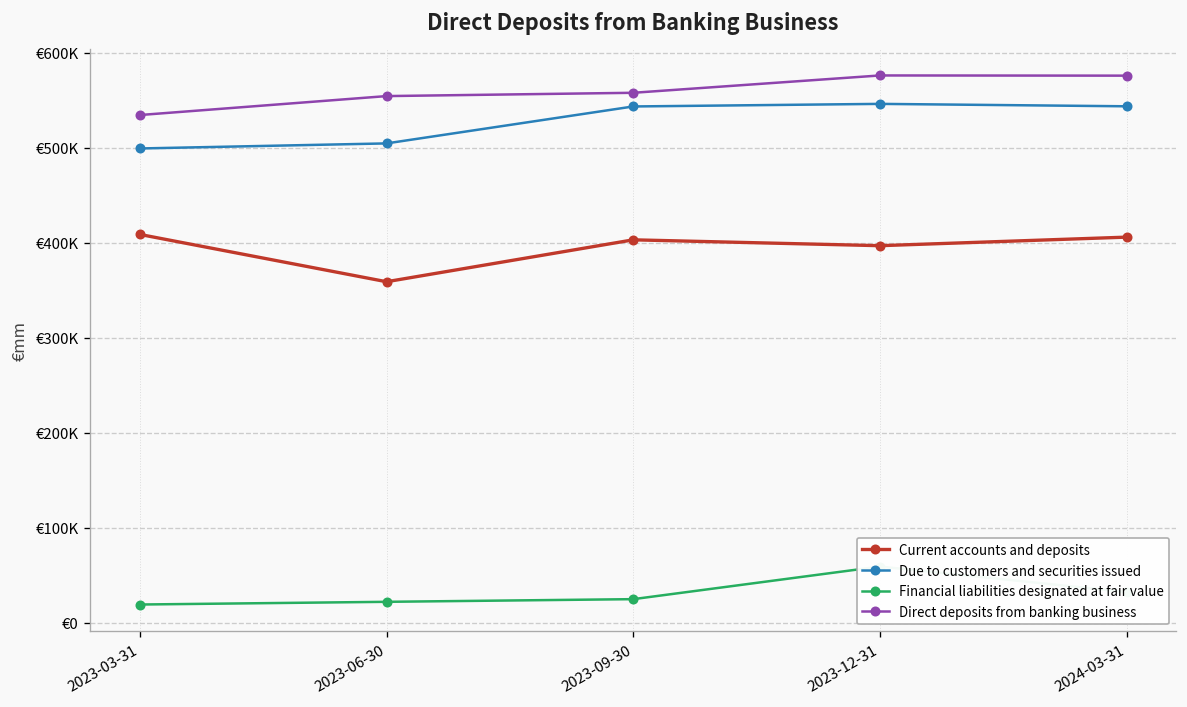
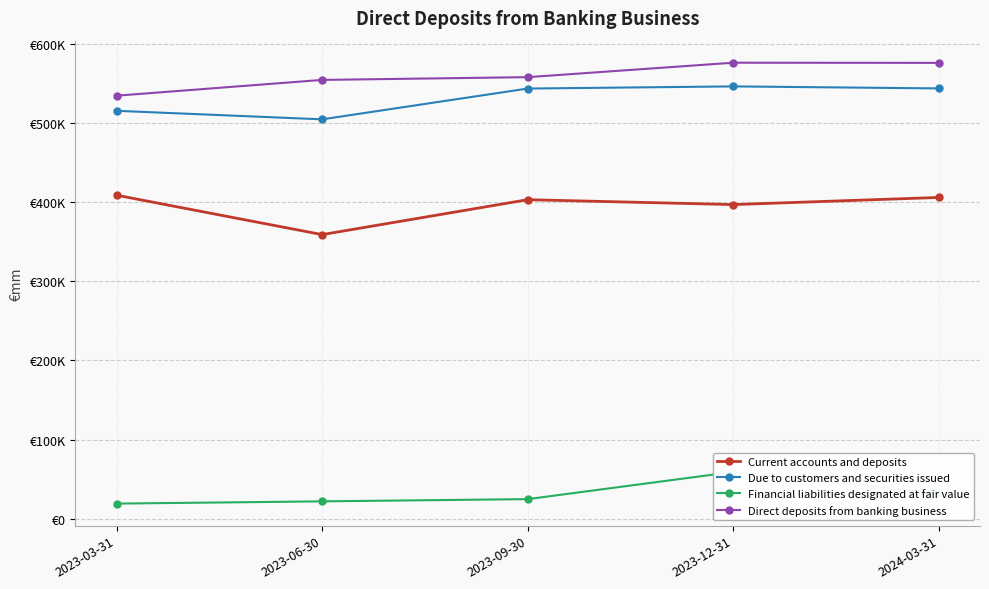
  {
    "Current accounts and deposits": {
      "2023-03-31": "€410000",
      "2023-06-30": "€360000",
      "2023-09-30": "€400000",
      "2023-12-31": "€400000",
      "2024-03-31": "€410000"
    },
    "Due to customers and securities issued": {
-     "2023-03-31": "€500000",
+     "2023-03-31": "€520000",
      "2023-06-30": "€500000",
      "2023-09-30": "€540000",
      "2023-12-31": "€550000",
      "2024-03-31": "€540000"
    },
    "Financial liabilities designated at fair value": {
      "2023-03-31": "€20000",
      "2023-06-30": "€20000",
      "2023-09-30": "€20000"
    },
    "Direct deposits from banking business": {
      "2023-03-31": "€530000",
      "2023-06-30": "€550000",
      "2023-09-30": "€560000",
      "2023-12-31": "€580000",
      "2024-03-31": "€580000"
    }
  }
